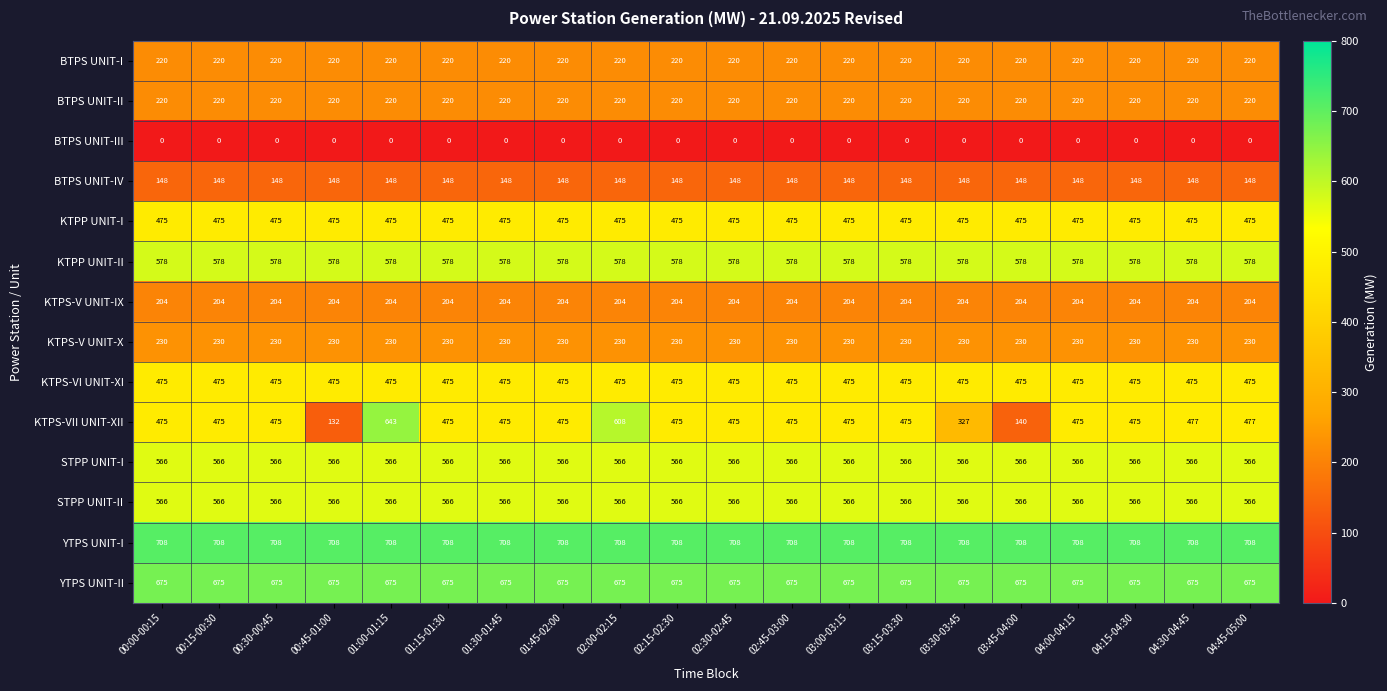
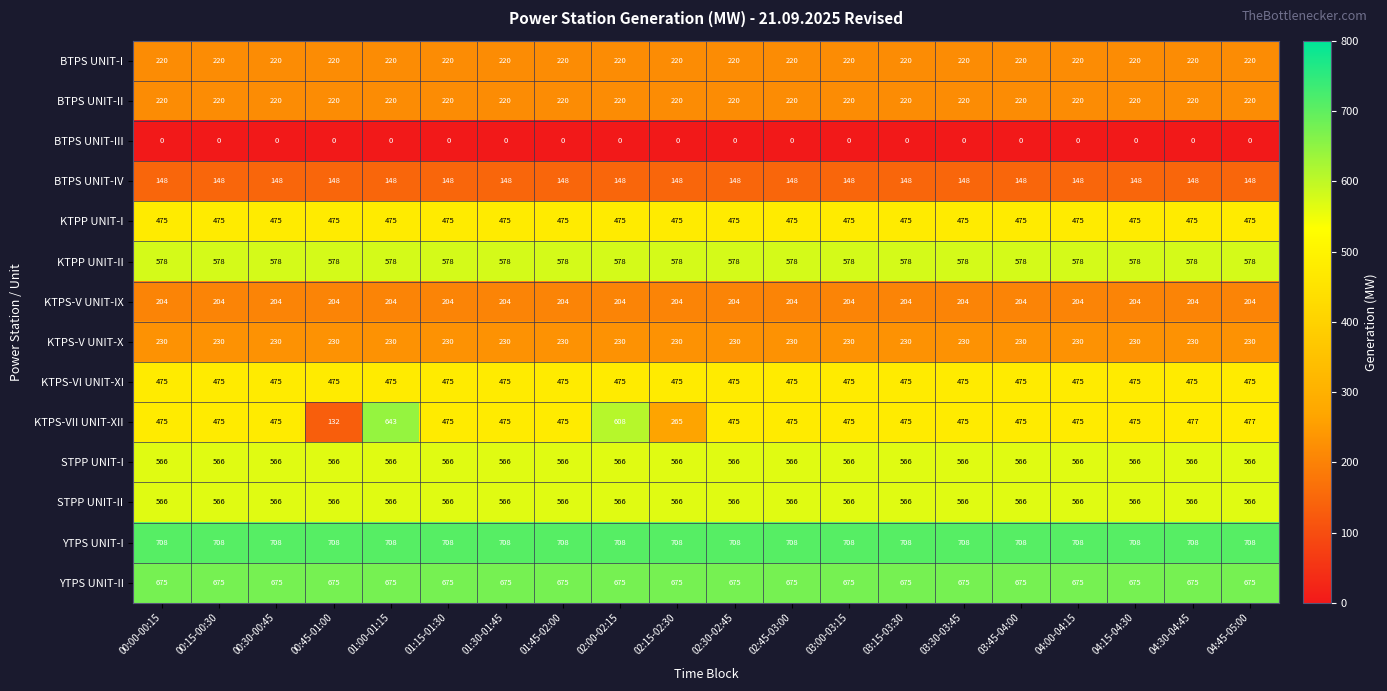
  {
    "KTPS-VII UNIT-XII": {
      "00:00-00:15": 475,
      "00:15-00:30": 475,
      "00:30-00:45": 475,
      "00:45-01:00": 132,
      "01:00-01:15": 643,
      "01:15-01:30": 475,
      "01:30-01:45": 475,
      "01:45-02:00": 475,
      "02:00-02:15": 608,
-     "02:15-02:30": 475,
+     "02:15-02:30": 265,
      "02:30-02:45": 475,
      "02:45-03:00": 475,
      "03:00-03:15": 475,
      "03:15-03:30": 475,
-     "03:30-03:45": 327,
-     "03:45-04:00": 140,
+     "03:30-03:45": 475,
+     "03:45-04:00": 475,
      "04:00-04:15": 475,
      "04:15-04:30": 475,
      "04:30-04:45": 477,
      "04:45-05:00": 477
    }
  }
